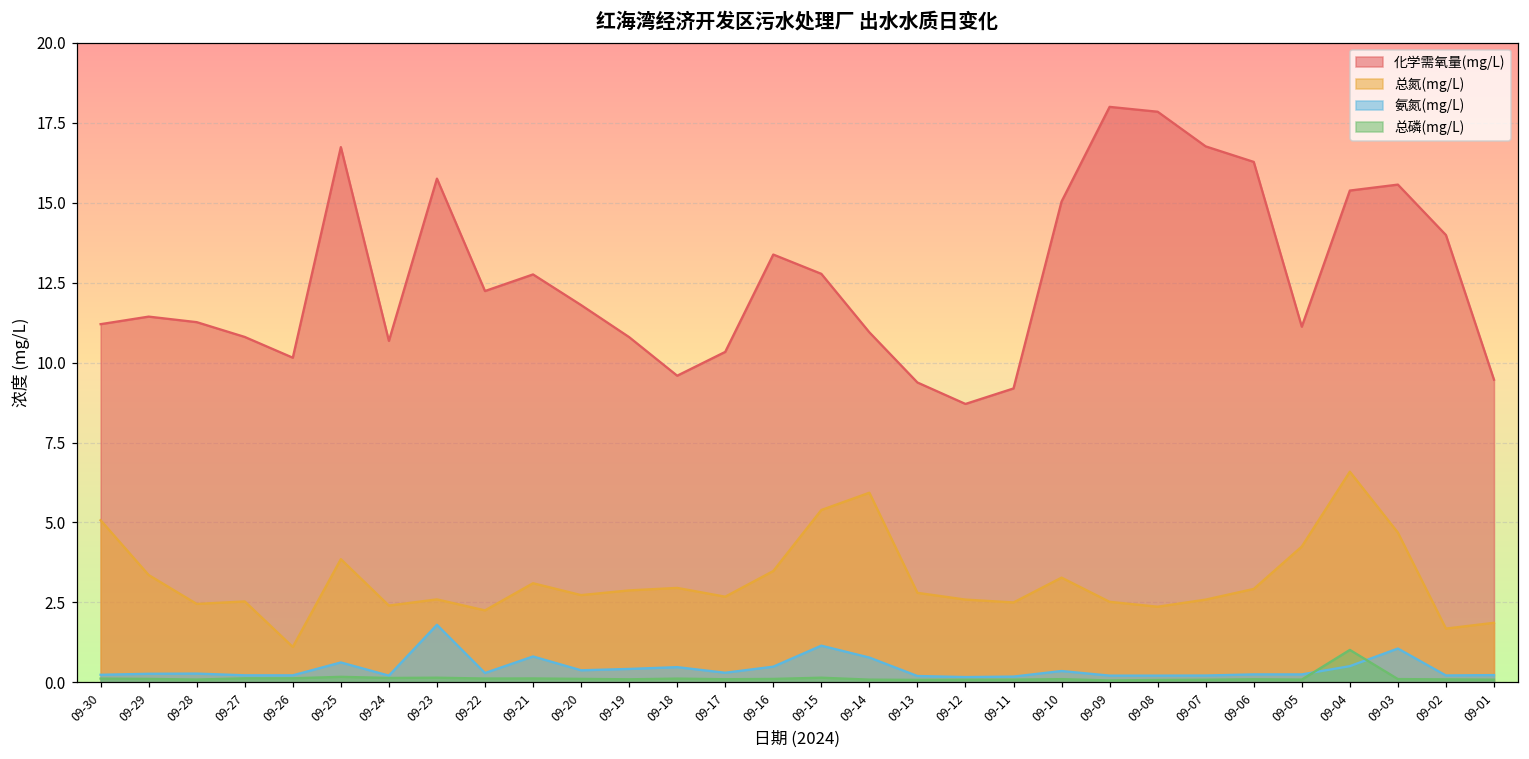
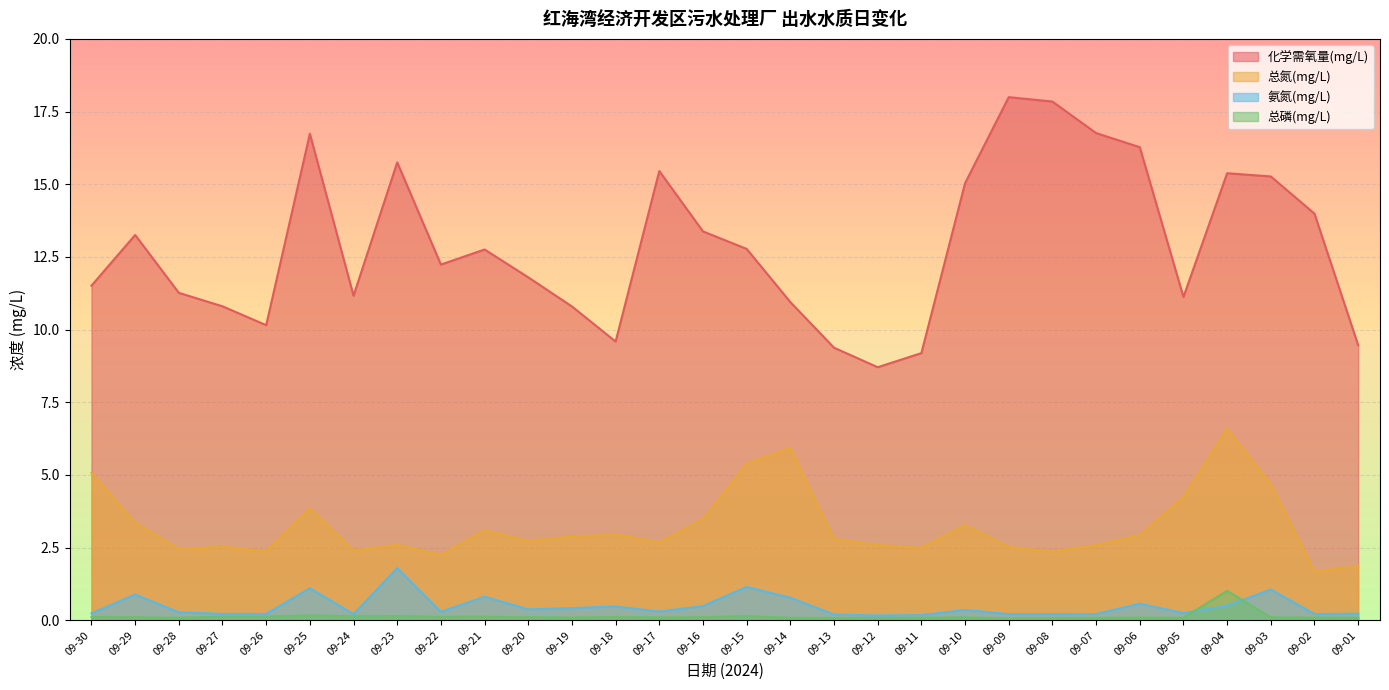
  {
    "化学需氧量(mg/L)": {
-     "09-30": 11.2,
-     "09-29": 11.4,
+     "09-30": 11.5,
+     "09-29": 13.3,
      "09-28": 11.3,
      "09-27": 10.8,
      "09-26": 10.2,
      "09-25": 16.7,
-     "09-24": 10.7,
+     "09-24": 11.2,
      "09-23": 15.8,
      "09-22": 12.2,
      "09-21": 12.8,
      "09-20": 11.8,
      "09-19": 10.8,
      "09-18": 9.6,
-     "09-17": 10.3,
+     "09-17": 15.5,
      "09-16": 13.4,
      "09-15": 12.8,
      "09-14": 10.9,
      "09-13": 9.4,
      "09-12": 8.7,
      "09-11": 9.2,
      "09-10": 15.0,
      "09-09": 18.0,
      "09-08": 17.8,
      "09-07": 16.8,
      "09-06": 16.3,
      "09-05": 11.1,
      "09-04": 15.4,
-     "09-03": 15.6,
+     "09-03": 15.3,
      "09-02": 14.0,
      "09-01": 9.5
    },
    "总氮(mg/L)": {
      "09-30": 5.1,
      "09-29": 3.4,
      "09-28": 2.5,
      "09-27": 2.5,
-     "09-26": 1.1,
+     "09-26": 2.4,
      "09-25": 3.9,
      "09-24": 2.4,
      "09-23": 2.6,
      "09-22": 2.3,
      "09-21": 3.1,
      "09-20": 2.7,
      "09-19": 2.9,
      "09-18": 3.0,
      "09-17": 2.7,
      "09-16": 3.5,
      "09-15": 5.4,
      "09-14": 5.9,
      "09-13": 2.8,
      "09-12": 2.6,
      "09-11": 2.5,
      "09-10": 3.3,
      "09-09": 2.5,
      "09-08": 2.4,
      "09-07": 2.6,
      "09-06": 2.9,
      "09-05": 4.2,
      "09-04": 6.6,
      "09-03": 4.7,
      "09-02": 1.7,
      "09-01": 1.9
    },
    "氨氮(mg/L)": {
      "09-30": 0.2,
-     "09-29": 0.3,
+     "09-29": 0.9,
      "09-28": 0.3,
      "09-27": 0.2,
      "09-26": 0.2,
-     "09-25": 0.6,
+     "09-25": 1.1,
      "09-23": 1.8,
      "09-22": 0.3,
      "09-21": 0.8,
      "09-20": 0.4,
      "09-19": 0.4,
      "09-18": 0.5,
      "09-17": 0.3,
      "09-16": 0.5,
      "09-15": 1.1,
      "09-14": 0.8,
      "09-13": 0.2,
      "09-11": 0.2,
      "09-10": 0.4,
      "09-09": 0.2,
      "09-08": 0.2,
      "09-07": 0.2,
-     "09-06": 0.3,
+     "09-06": 0.6,
      "09-05": 0.2,
      "09-04": 0.5,
      "09-03": 1.1,
      "09-02": 0.2,
      "09-01": 0.2
    },
    "总磷(mg/L)": {
      "09-30": 0.1,
      "09-29": 0.1,
      "09-28": 0.1,
      "09-27": 0.1,
      "09-26": 0.1,
      "09-25": 0.2,
      "09-23": 0.1,
      "09-22": 0.1,
      "09-21": 0.1,
      "09-20": 0.1,
      "09-19": 0.1,
      "09-18": 0.1,
      "09-17": 0.1,
      "09-16": 0.1,
      "09-15": 0.1,
      "09-14": 0.1,
      "09-13": 0.1,
      "09-11": 0.1,
      "09-10": 0.1,
      "09-09": 0.1,
      "09-08": 0.1,
      "09-07": 0.1,
      "09-06": 0.1,
      "09-05": 0.1,
      "09-04": 1.0,
      "09-03": 0.1,
      "09-02": 0.1,
      "09-01": 0.1
    }
  }
